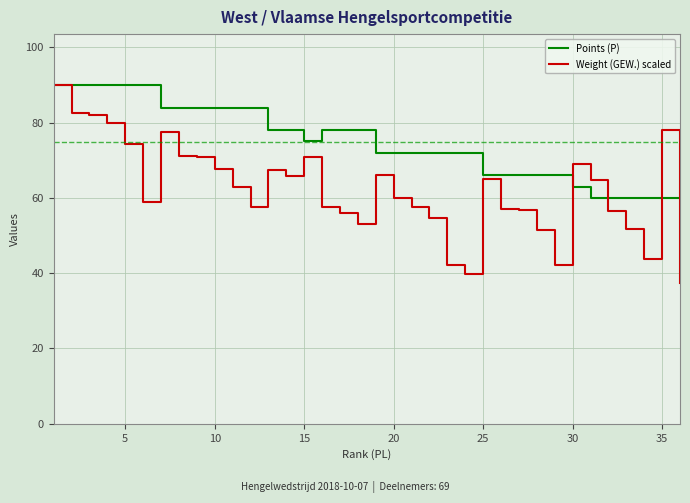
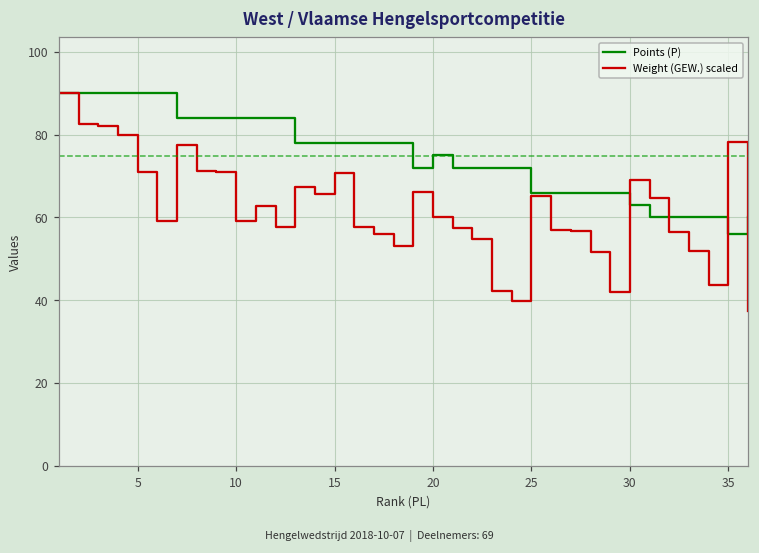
  {
    "Points (P)": {
      "5": 90,
      "10": 84,
-     "15": 75,
-     "20": 72,
+     "15": 78,
+     "20": 75,
      "25": 66,
      "30": 63,
-     "35": 60
+     "35": 56
    },
    "Weight (GEW.) scaled": {
-     "5": 74,
-     "10": 68,
+     "5": 71,
+     "10": 59,
      "15": 71,
      "20": 60,
      "25": 65,
      "30": 69,
      "35": 78
    }
  }
